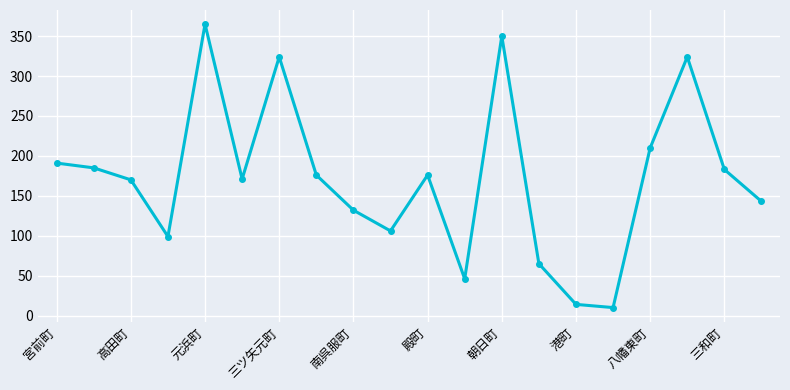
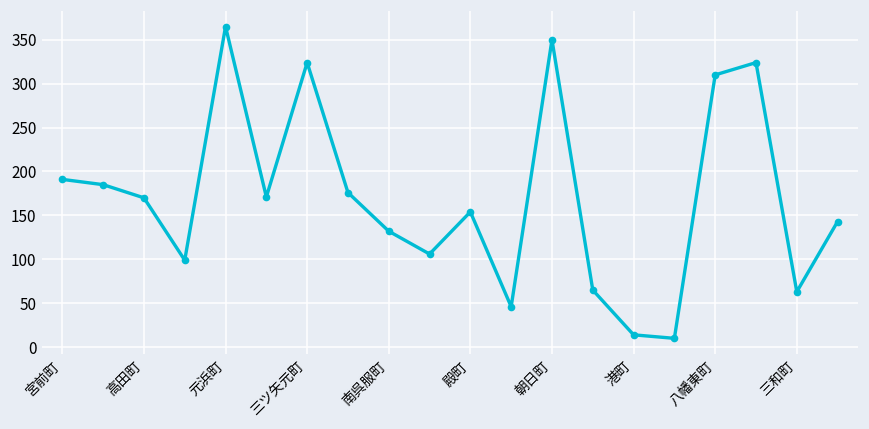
  {
    "宮前町": 190,
    "高田町": 170,
    "元浜町": 370,
    "三ツ矢元町": 320,
    "南呉服町": 130,
-   "殿町": 180,
+   "殿町": 150,
    "朝日町": 350,
    "港町": 10,
-   "八幡東町": 210,
-   "三和町": 180
+   "八幡東町": 310,
+   "三和町": 60
  }
